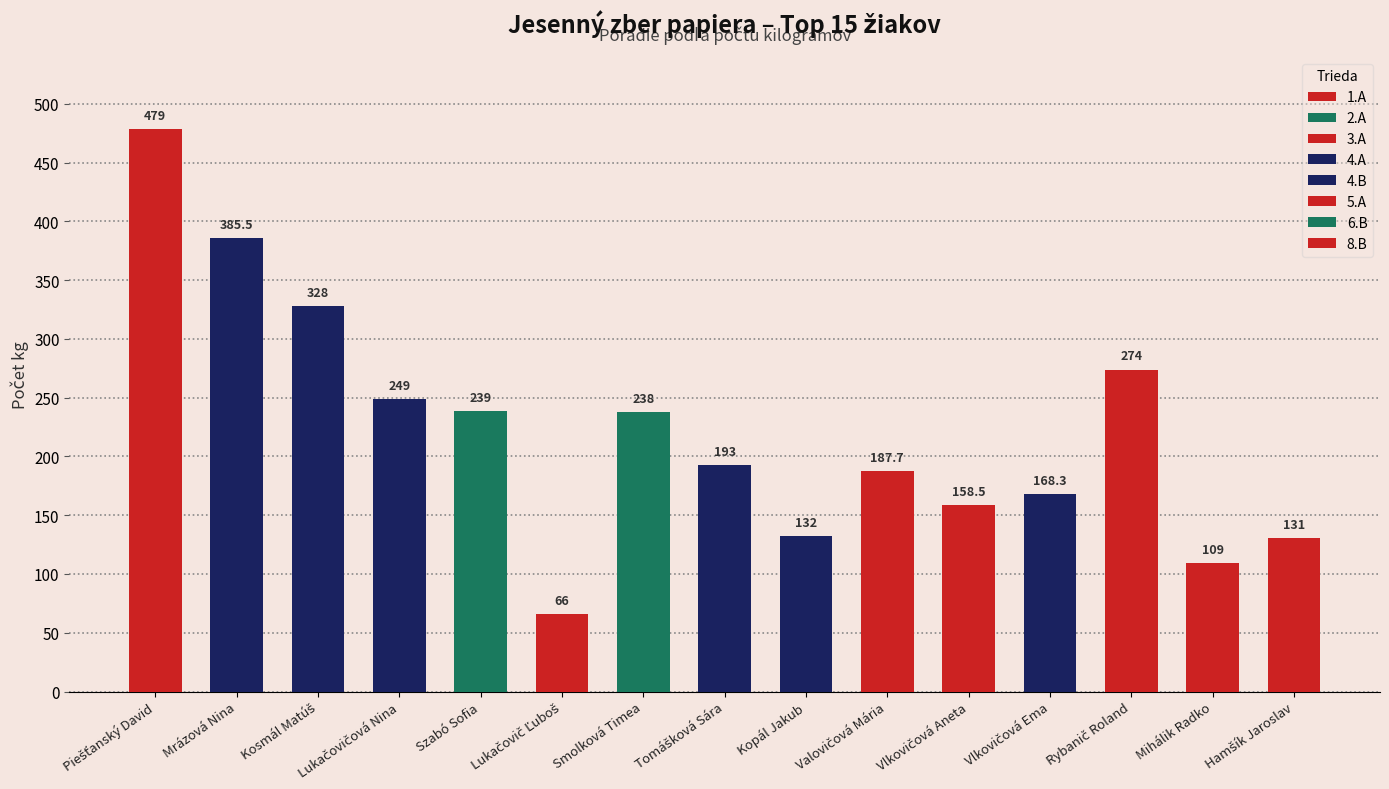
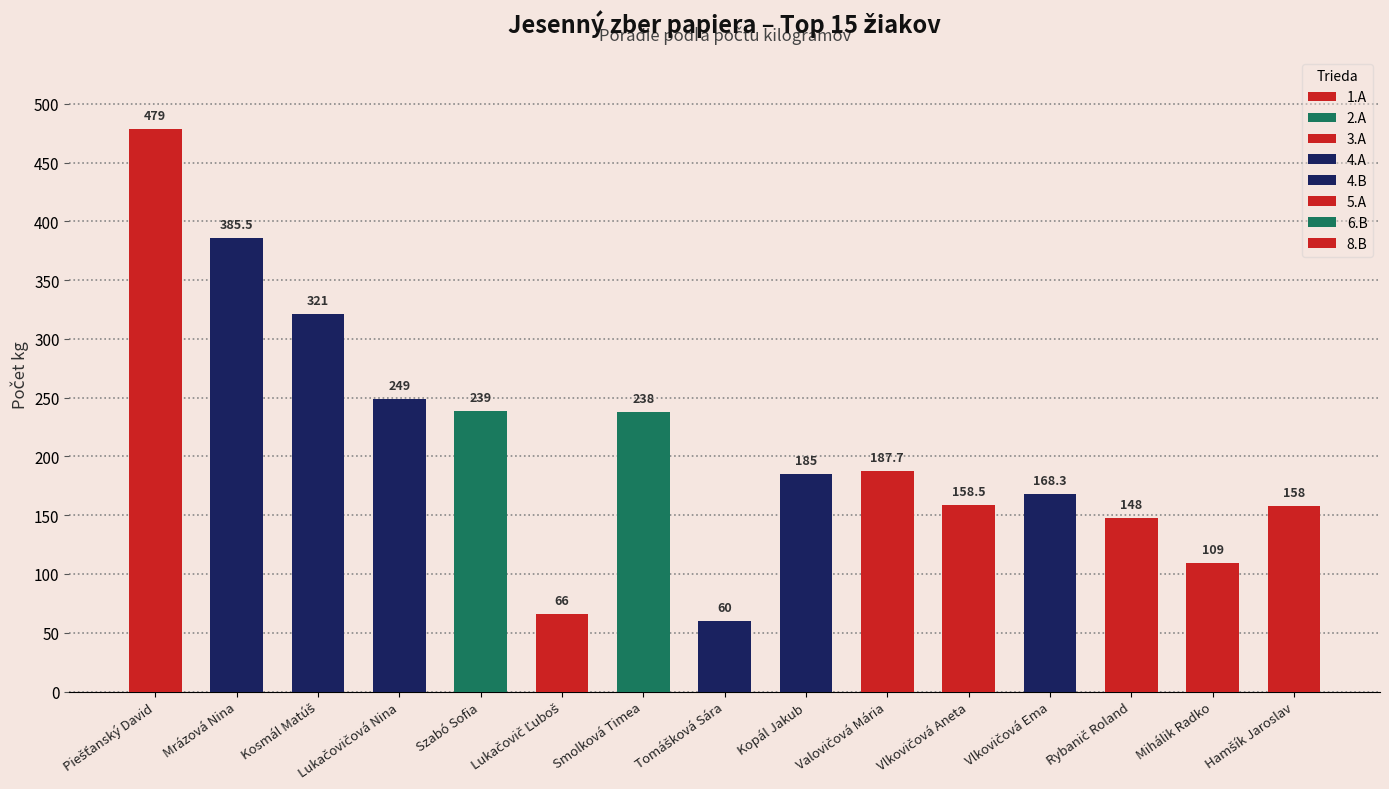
  {
    "Piešťanský David": 479,
    "Mrázová Nina": 385.5,
-   "Kosmál Matúš": 328,
+   "Kosmál Matúš": 321,
    "Lukačovičová Nina": 249,
    "Szabó Sofia": 239,
    "Lukačovič Ľuboš": 66,
    "Smolková Timea": 238,
-   "Tomášková Sára": 193,
-   "Kopál Jakub": 132,
+   "Tomášková Sára": 60,
+   "Kopál Jakub": 185,
    "Valovičová Mária": 187.7,
    "Vlkovičová Aneta": 158.5,
    "Vlkovičová Ema": 168.3,
-   "Rybanič Roland": 274,
+   "Rybanič Roland": 148,
    "Mihálik Radko": 109,
-   "Hamšík Jaroslav": 131
+   "Hamšík Jaroslav": 158
  }
